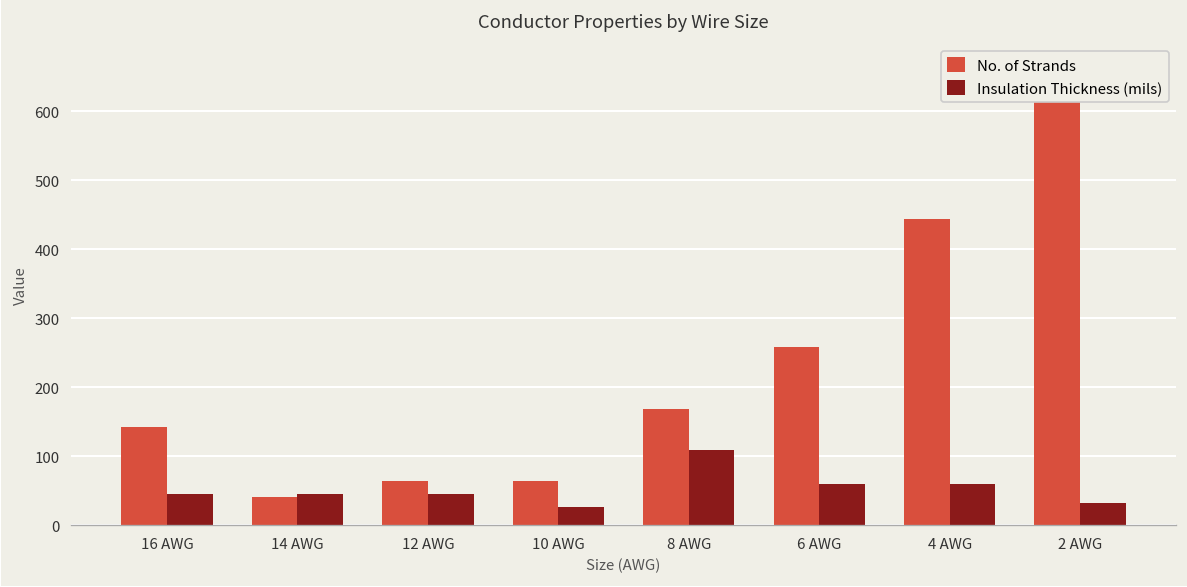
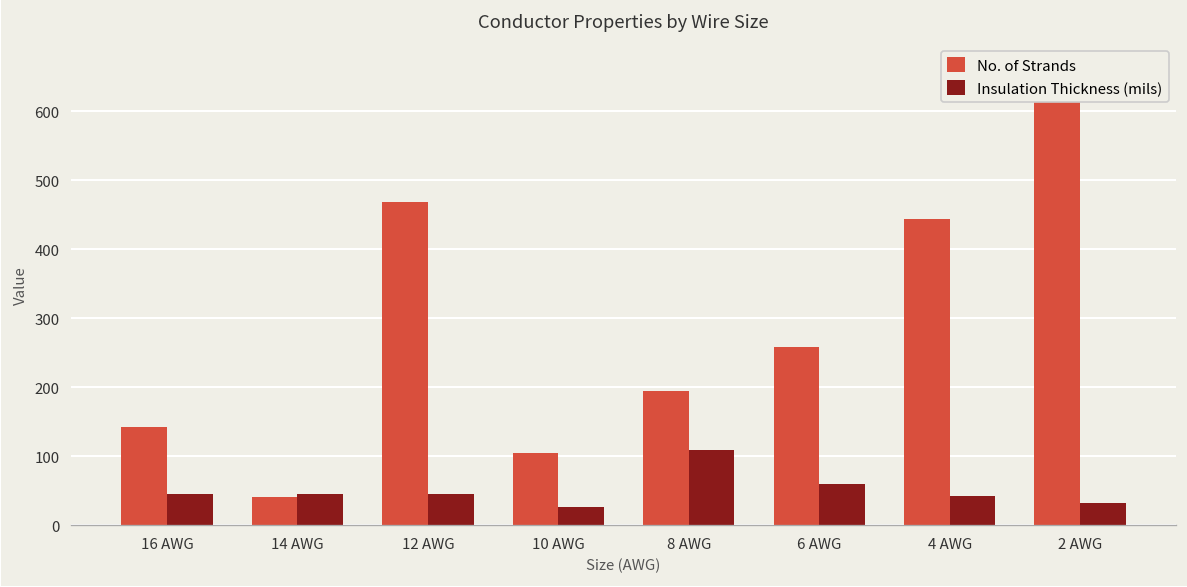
  {
    "No. of Strands": {
      "16 AWG": 140,
      "14 AWG": 40,
-     "12 AWG": 70,
-     "10 AWG": 60,
-     "8 AWG": 170,
+     "12 AWG": 470,
+     "10 AWG": 110,
+     "8 AWG": 190,
      "6 AWG": 260,
      "4 AWG": 440
    },
    "Insulation Thickness (mils)": {
      "16 AWG": 50,
      "14 AWG": 50,
      "12 AWG": 50,
      "10 AWG": 30,
      "8 AWG": 110,
      "6 AWG": 60,
-     "4 AWG": 60,
+     "4 AWG": 40,
      "2 AWG": 30
    }
  }
